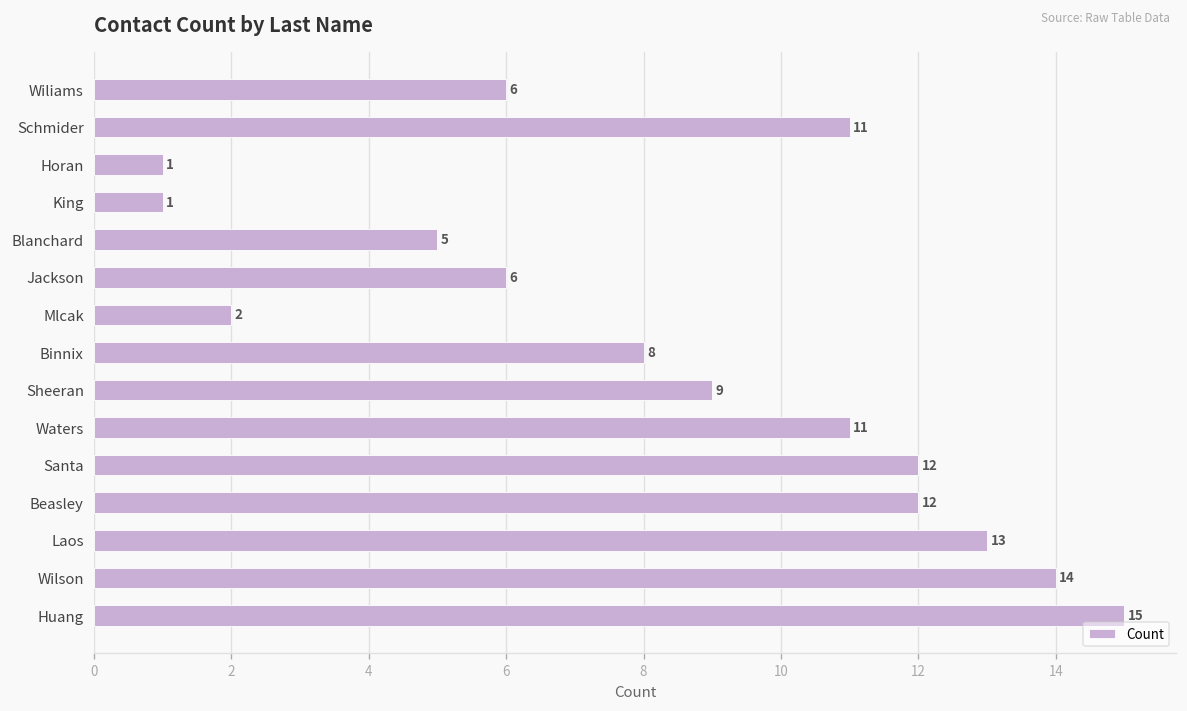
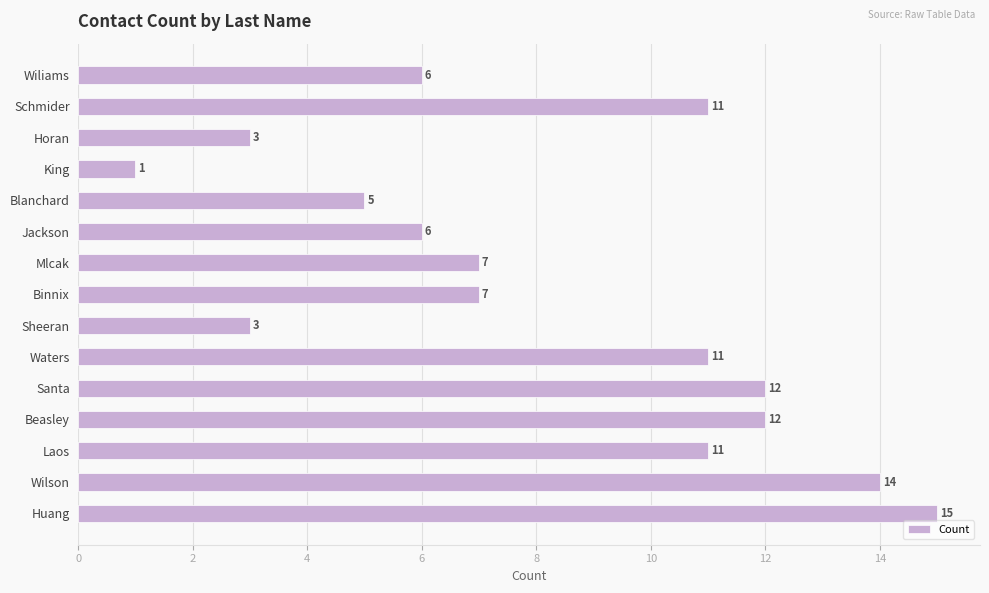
  {
    "Wiliams": 6,
    "Schmider": 11,
-   "Horan": 1,
+   "Horan": 3,
    "King": 1,
    "Blanchard": 5,
    "Jackson": 6,
-   "Mlcak": 2,
-   "Binnix": 8,
-   "Sheeran": 9,
+   "Mlcak": 7,
+   "Binnix": 7,
+   "Sheeran": 3,
    "Waters": 11,
    "Santa": 12,
    "Beasley": 12,
-   "Laos": 13,
+   "Laos": 11,
    "Wilson": 14,
    "Huang": 15
  }
